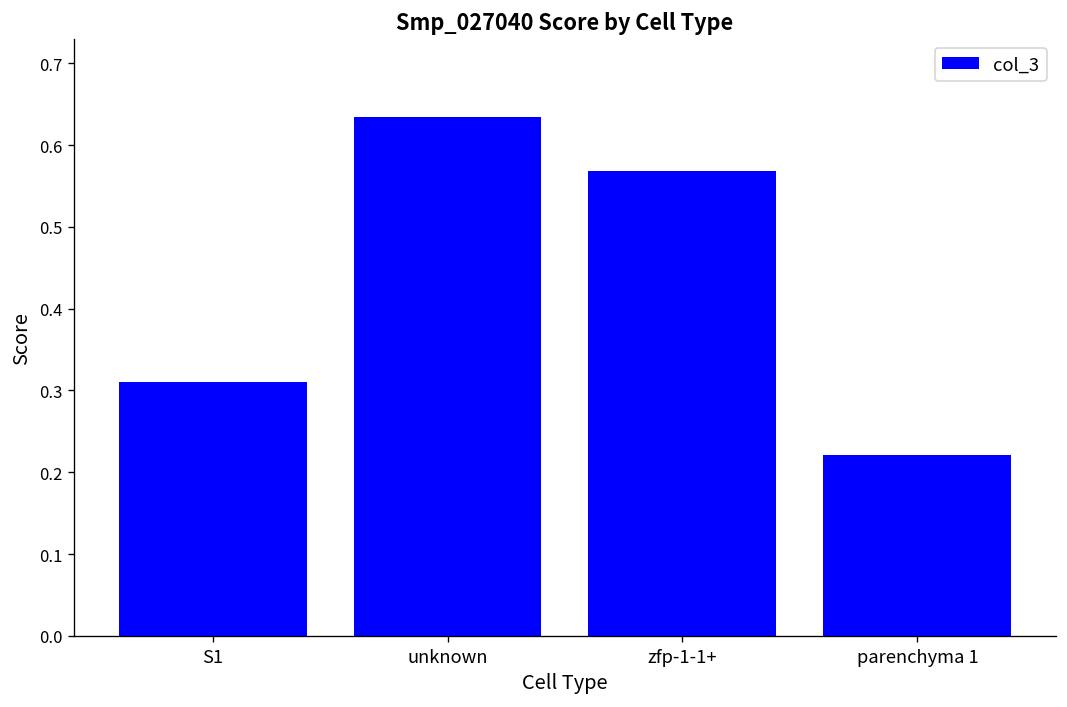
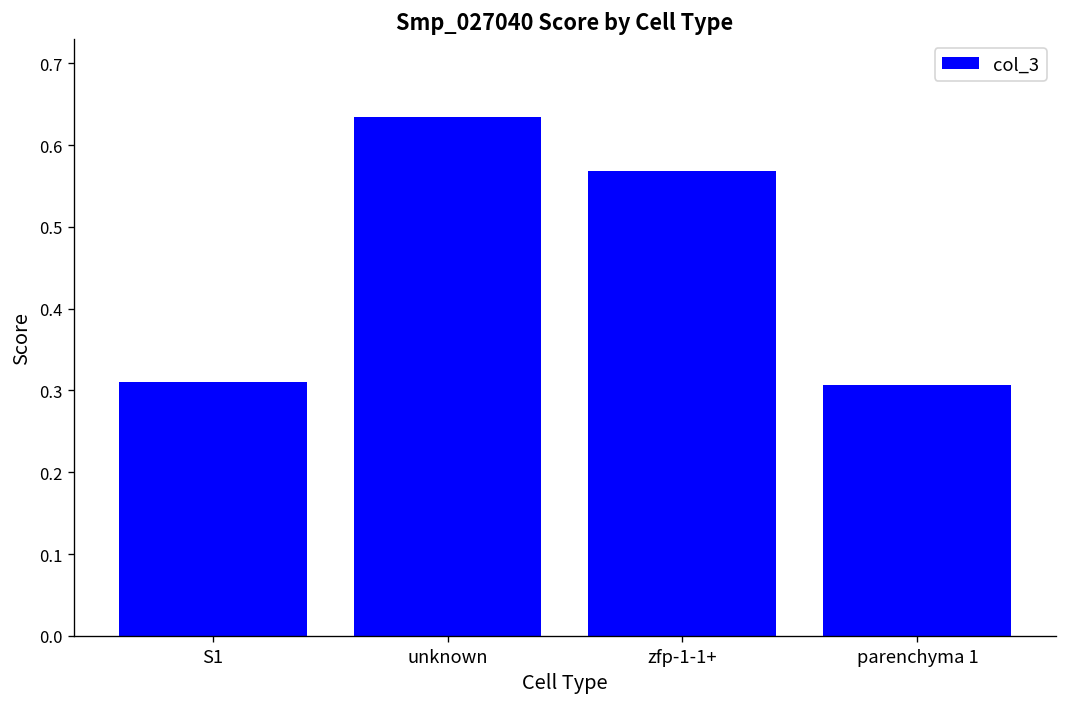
  {
    "S1": 0.31,
    "unknown": 0.63,
    "zfp-1-1+": 0.57,
-   "parenchyma 1": 0.22
+   "parenchyma 1": 0.31
  }
